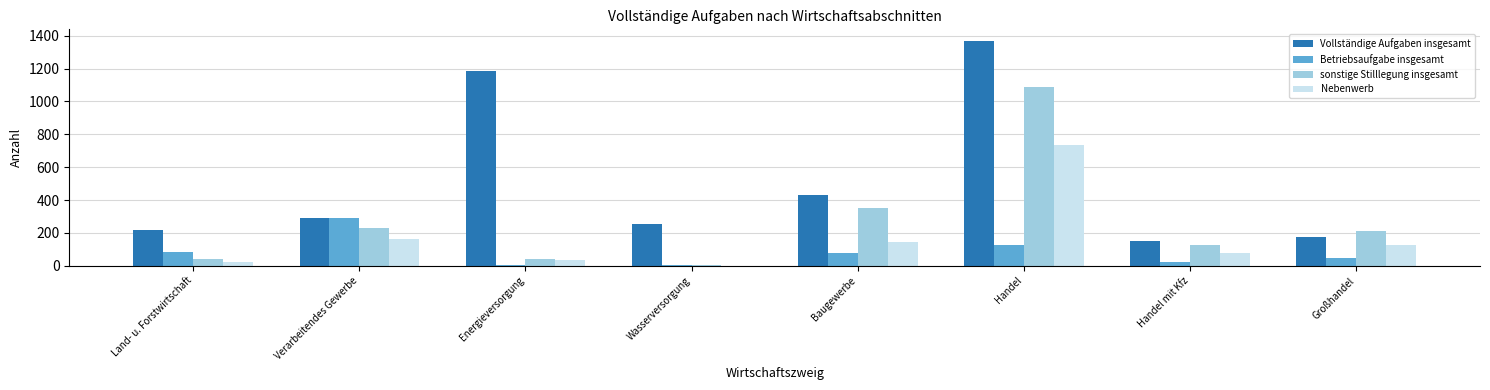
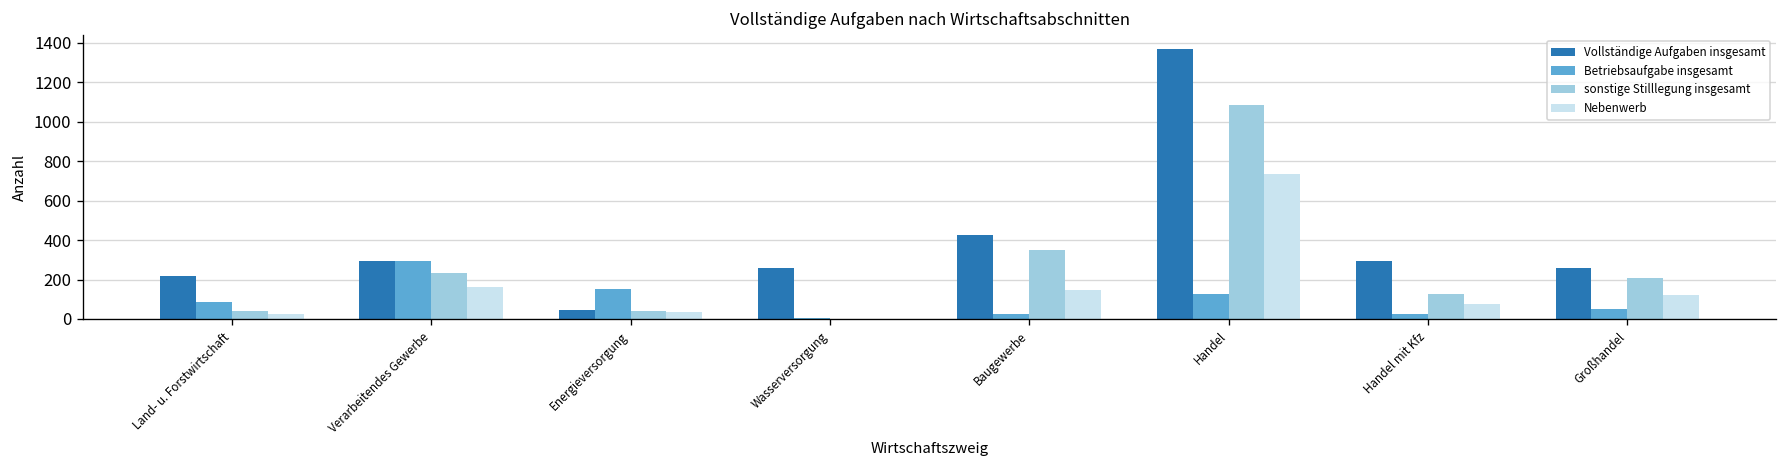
  {
    "Vollständige Aufgaben insgesamt": {
      "Land- u. Forstwirtschaft": 220,
      "Verarbeitendes Gewerbe": 290,
-     "Energieversorgung": 1190,
+     "Energieversorgung": 50,
      "Wasserversorgung": 260,
      "Baugewerbe": 430,
      "Handel": 1370,
-     "Handel mit Kfz": 150,
-     "Großhandel": 180
+     "Handel mit Kfz": 300,
+     "Großhandel": 260
    },
    "Betriebsaufgabe insgesamt": {
      "Land- u. Forstwirtschaft": 90,
      "Verarbeitendes Gewerbe": 290,
-     "Energieversorgung": 0,
-     "Baugewerbe": 80,
+     "Energieversorgung": 150,
+     "Baugewerbe": 30,
      "Handel": 130,
      "Handel mit Kfz": 30,
      "Großhandel": 50
    }
  }
